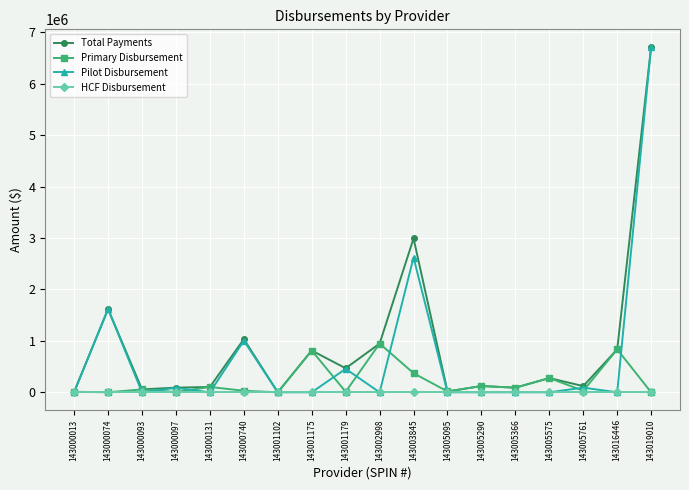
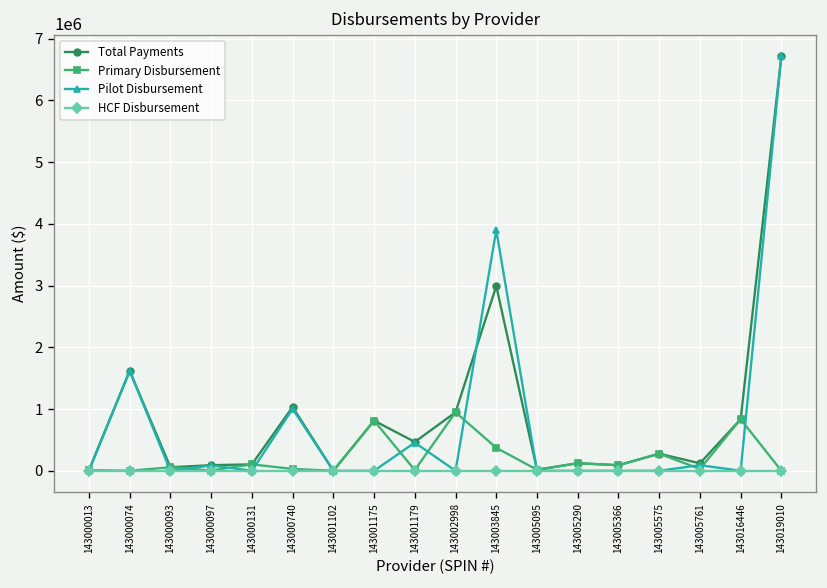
  {
    "Pilot Disbursement": {
-     "143003845": 2600000
+     "143003845": 3900000
    },
    "HCF Disbursement": {
      "143003845": 0
    }
  }
